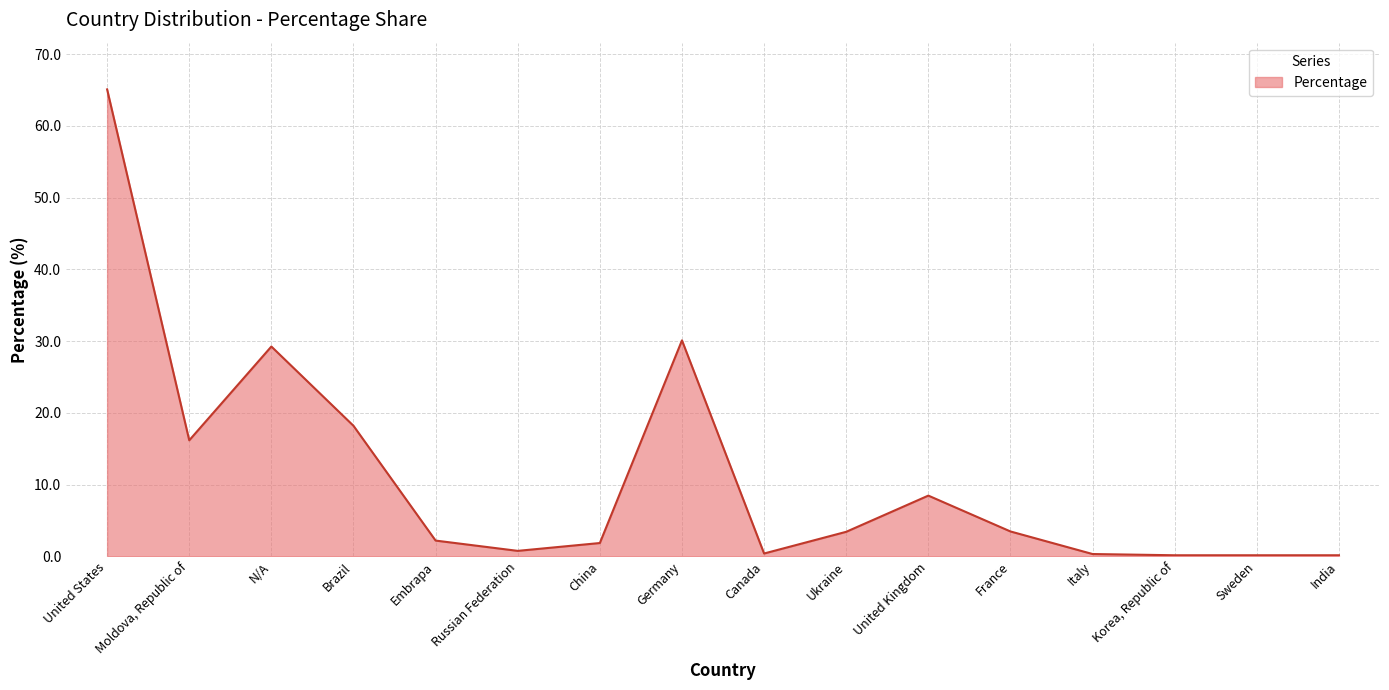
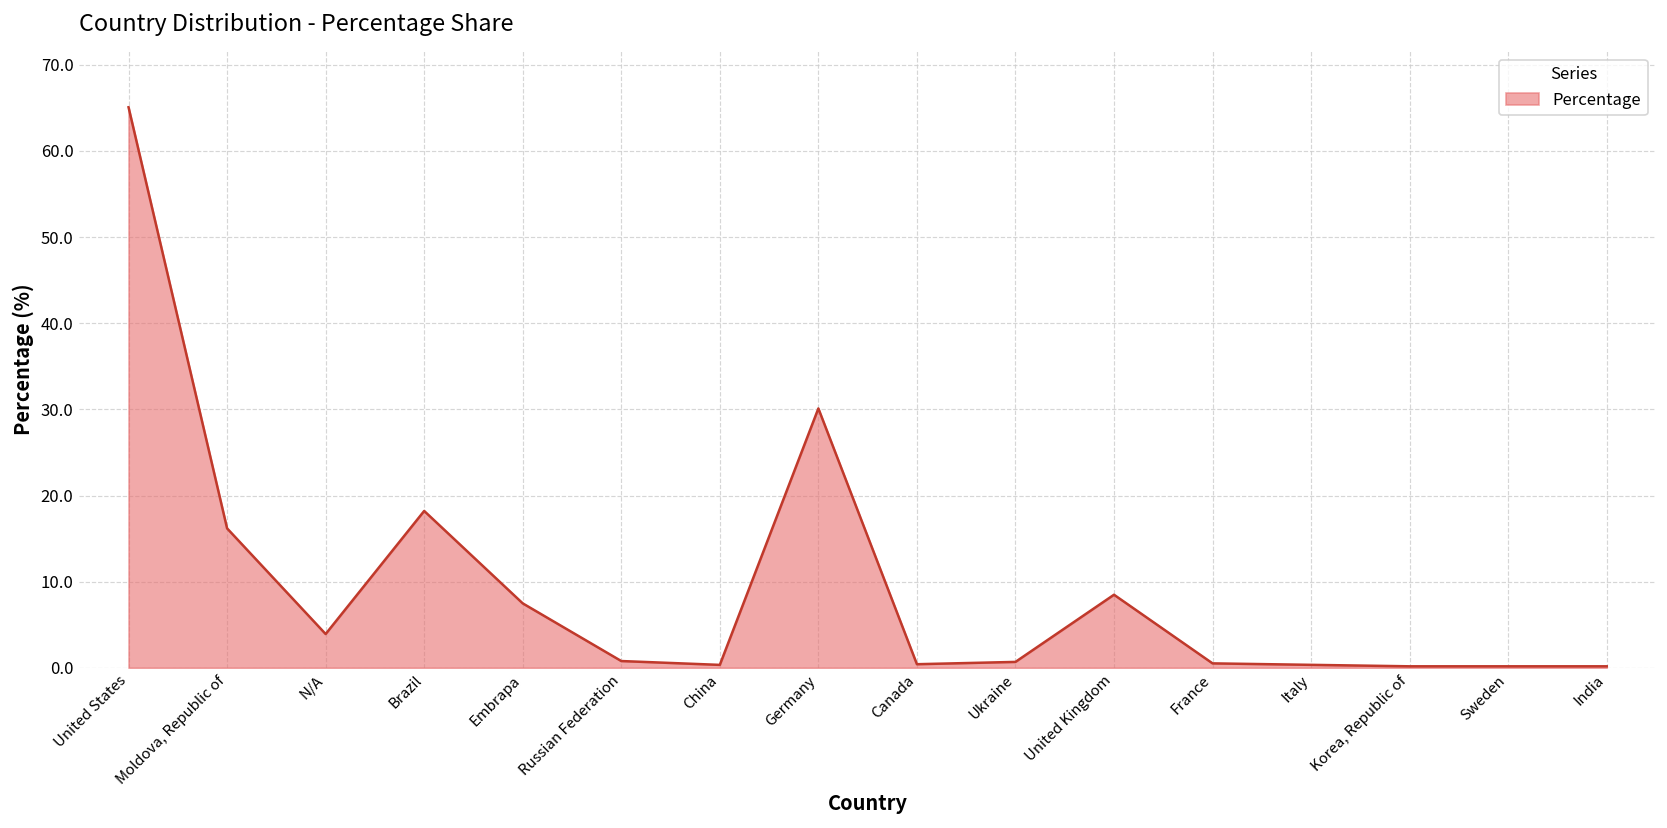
  {
    "United States": 65,
    "Moldova, Republic of": 16,
-   "N/A": 29,
+   "N/A": 4,
    "Brazil": 18,
-   "Embrapa": 2,
+   "Embrapa": 7,
    "Russian Federation": 1,
-   "China": 2,
+   "China": 0,
    "Germany": 30,
    "Canada": 0,
-   "Ukraine": 3,
+   "Ukraine": 1,
    "United Kingdom": 8,
-   "France": 3,
+   "France": 1,
    "Italy": 0,
    "Korea, Republic of": 0,
    "Sweden": 0,
    "India": 0
  }
